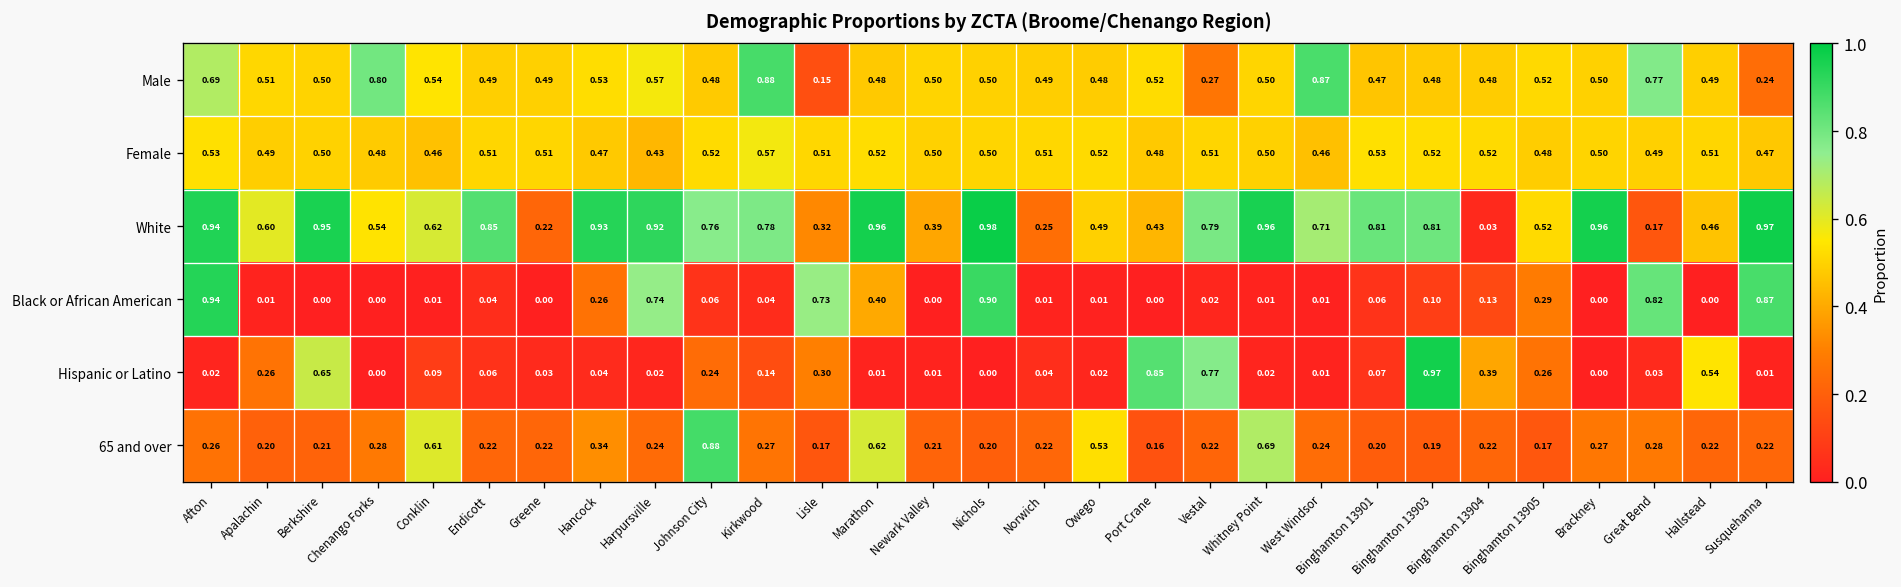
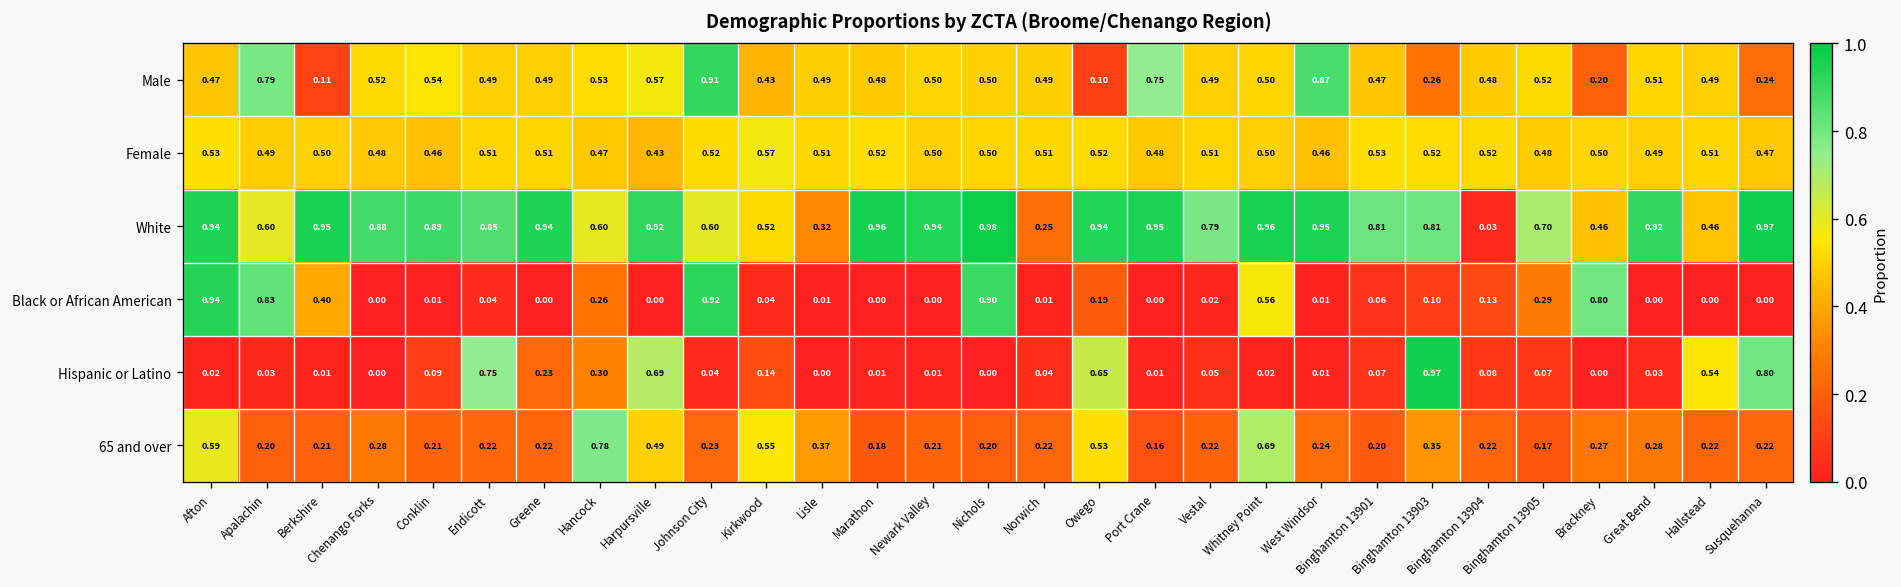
  {
    "Male": {
-     "Afton": 0.69,
-     "Apalachin": 0.51,
-     "Berkshire": 0.50,
-     "Chenango Forks": 0.80,
+     "Afton": 0.47,
+     "Apalachin": 0.79,
+     "Berkshire": 0.11,
+     "Chenango Forks": 0.52,
      "Conklin": 0.54,
      "Endicott": 0.49,
      "Greene": 0.49,
      "Hancock": 0.53,
      "Harpursville": 0.57,
-     "Johnson City": 0.48,
-     "Kirkwood": 0.88,
-     "Lisle": 0.15,
+     "Johnson City": 0.91,
+     "Kirkwood": 0.43,
+     "Lisle": 0.49,
      "Marathon": 0.48,
      "Newark Valley": 0.50,
      "Nichols": 0.50,
      "Norwich": 0.49,
-     "Owego": 0.48,
-     "Port Crane": 0.52,
-     "Vestal": 0.27,
+     "Owego": 0.10,
+     "Port Crane": 0.75,
+     "Vestal": 0.49,
      "Whitney Point": 0.50,
      "West Windsor": 0.87,
      "Binghamton 13901": 0.47,
-     "Binghamton 13903": 0.48,
+     "Binghamton 13903": 0.26,
      "Binghamton 13904": 0.48,
      "Binghamton 13905": 0.52,
-     "Brackney": 0.50,
-     "Great Bend": 0.77,
+     "Brackney": 0.20,
+     "Great Bend": 0.51,
      "Hallstead": 0.49,
      "Susquehanna": 0.24
    },
    "Female": {
      "Afton": 0.53,
      "Apalachin": 0.49,
      "Berkshire": 0.50,
      "Chenango Forks": 0.48,
      "Conklin": 0.46,
      "Endicott": 0.51,
      "Greene": 0.51,
      "Hancock": 0.47,
      "Harpursville": 0.43,
      "Johnson City": 0.52,
      "Kirkwood": 0.57,
      "Lisle": 0.51,
      "Marathon": 0.52,
      "Newark Valley": 0.50,
      "Nichols": 0.50,
      "Norwich": 0.51,
      "Owego": 0.52,
      "Port Crane": 0.48,
      "Vestal": 0.51,
      "Whitney Point": 0.50,
      "West Windsor": 0.46,
      "Binghamton 13901": 0.53,
      "Binghamton 13903": 0.52,
      "Binghamton 13904": 0.52,
      "Binghamton 13905": 0.48,
      "Brackney": 0.50,
      "Great Bend": 0.49,
      "Hallstead": 0.51,
      "Susquehanna": 0.47
    },
    "White": {
      "Afton": 0.94,
      "Apalachin": 0.60,
      "Berkshire": 0.95,
-     "Chenango Forks": 0.54,
-     "Conklin": 0.62,
+     "Chenango Forks": 0.88,
+     "Conklin": 0.89,
      "Endicott": 0.85,
-     "Greene": 0.22,
-     "Hancock": 0.93,
+     "Greene": 0.94,
+     "Hancock": 0.60,
      "Harpursville": 0.92,
-     "Johnson City": 0.76,
-     "Kirkwood": 0.78,
+     "Johnson City": 0.60,
+     "Kirkwood": 0.52,
      "Lisle": 0.32,
      "Marathon": 0.96,
-     "Newark Valley": 0.39,
+     "Newark Valley": 0.94,
      "Nichols": 0.98,
      "Norwich": 0.25,
-     "Owego": 0.49,
-     "Port Crane": 0.43,
+     "Owego": 0.94,
+     "Port Crane": 0.95,
      "Vestal": 0.79,
      "Whitney Point": 0.96,
-     "West Windsor": 0.71,
+     "West Windsor": 0.95,
      "Binghamton 13901": 0.81,
      "Binghamton 13903": 0.81,
      "Binghamton 13904": 0.03,
-     "Binghamton 13905": 0.52,
-     "Brackney": 0.96,
-     "Great Bend": 0.17,
+     "Binghamton 13905": 0.70,
+     "Brackney": 0.46,
+     "Great Bend": 0.92,
      "Hallstead": 0.46,
      "Susquehanna": 0.97
    },
    "Black or African American": {
      "Afton": 0.94,
-     "Apalachin": 0.01,
-     "Berkshire": 0.00,
+     "Apalachin": 0.83,
+     "Berkshire": 0.40,
      "Chenango Forks": 0.00,
      "Conklin": 0.01,
      "Endicott": 0.04,
      "Greene": 0.00,
      "Hancock": 0.26,
-     "Harpursville": 0.74,
-     "Johnson City": 0.06,
+     "Harpursville": 0.00,
+     "Johnson City": 0.92,
      "Kirkwood": 0.04,
-     "Lisle": 0.73,
-     "Marathon": 0.40,
+     "Lisle": 0.01,
+     "Marathon": 0.00,
      "Newark Valley": 0.00,
      "Nichols": 0.90,
      "Norwich": 0.01,
-     "Owego": 0.01,
+     "Owego": 0.19,
      "Port Crane": 0.00,
      "Vestal": 0.02,
-     "Whitney Point": 0.01,
+     "Whitney Point": 0.56,
      "West Windsor": 0.01,
      "Binghamton 13901": 0.06,
      "Binghamton 13903": 0.10,
      "Binghamton 13904": 0.13,
      "Binghamton 13905": 0.29,
-     "Brackney": 0.00,
-     "Great Bend": 0.82,
+     "Brackney": 0.80,
+     "Great Bend": 0.00,
      "Hallstead": 0.00,
-     "Susquehanna": 0.87
+     "Susquehanna": 0.00
    },
    "Hispanic or Latino": {
      "Afton": 0.02,
-     "Apalachin": 0.26,
-     "Berkshire": 0.65,
+     "Apalachin": 0.03,
+     "Berkshire": 0.01,
      "Chenango Forks": 0.00,
      "Conklin": 0.09,
-     "Endicott": 0.06,
-     "Greene": 0.03,
-     "Hancock": 0.04,
-     "Harpursville": 0.02,
-     "Johnson City": 0.24,
+     "Endicott": 0.75,
+     "Greene": 0.23,
+     "Hancock": 0.30,
+     "Harpursville": 0.69,
+     "Johnson City": 0.04,
      "Kirkwood": 0.14,
-     "Lisle": 0.30,
+     "Lisle": 0.00,
      "Marathon": 0.01,
      "Newark Valley": 0.01,
      "Nichols": 0.00,
      "Norwich": 0.04,
-     "Owego": 0.02,
-     "Port Crane": 0.85,
-     "Vestal": 0.77,
+     "Owego": 0.65,
+     "Port Crane": 0.01,
+     "Vestal": 0.05,
      "Whitney Point": 0.02,
      "West Windsor": 0.01,
      "Binghamton 13901": 0.07,
      "Binghamton 13903": 0.97,
-     "Binghamton 13904": 0.39,
-     "Binghamton 13905": 0.26,
+     "Binghamton 13904": 0.08,
+     "Binghamton 13905": 0.07,
      "Brackney": 0.00,
      "Great Bend": 0.03,
      "Hallstead": 0.54,
-     "Susquehanna": 0.01
+     "Susquehanna": 0.80
    },
    "65 and over": {
-     "Afton": 0.26,
+     "Afton": 0.59,
      "Apalachin": 0.20,
      "Berkshire": 0.21,
      "Chenango Forks": 0.28,
-     "Conklin": 0.61,
+     "Conklin": 0.21,
      "Endicott": 0.22,
      "Greene": 0.22,
-     "Hancock": 0.34,
-     "Harpursville": 0.24,
-     "Johnson City": 0.88,
-     "Kirkwood": 0.27,
-     "Lisle": 0.17,
-     "Marathon": 0.62,
+     "Hancock": 0.78,
+     "Harpursville": 0.49,
+     "Johnson City": 0.23,
+     "Kirkwood": 0.55,
+     "Lisle": 0.37,
+     "Marathon": 0.18,
      "Newark Valley": 0.21,
      "Nichols": 0.20,
      "Norwich": 0.22,
      "Owego": 0.53,
      "Port Crane": 0.16,
      "Vestal": 0.22,
      "Whitney Point": 0.69,
      "West Windsor": 0.24,
      "Binghamton 13901": 0.20,
-     "Binghamton 13903": 0.19,
+     "Binghamton 13903": 0.35,
      "Binghamton 13904": 0.22,
      "Binghamton 13905": 0.17,
      "Brackney": 0.27,
      "Great Bend": 0.28,
      "Hallstead": 0.22,
      "Susquehanna": 0.22
    }
  }
